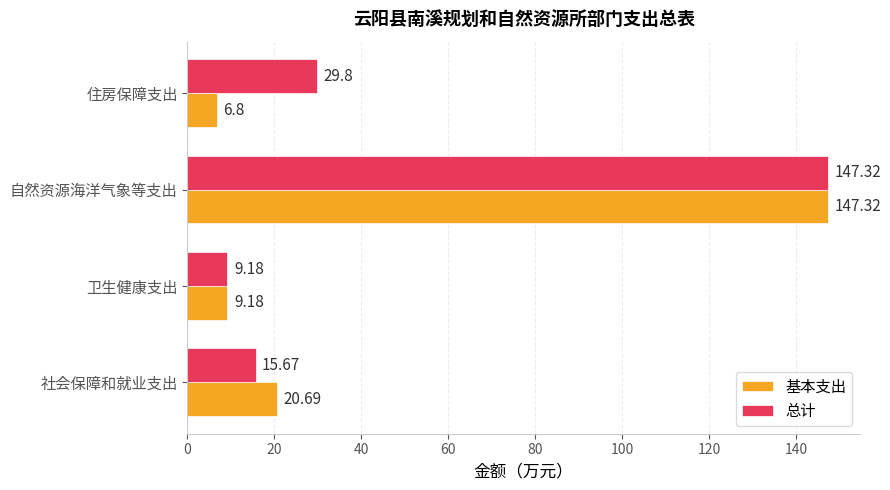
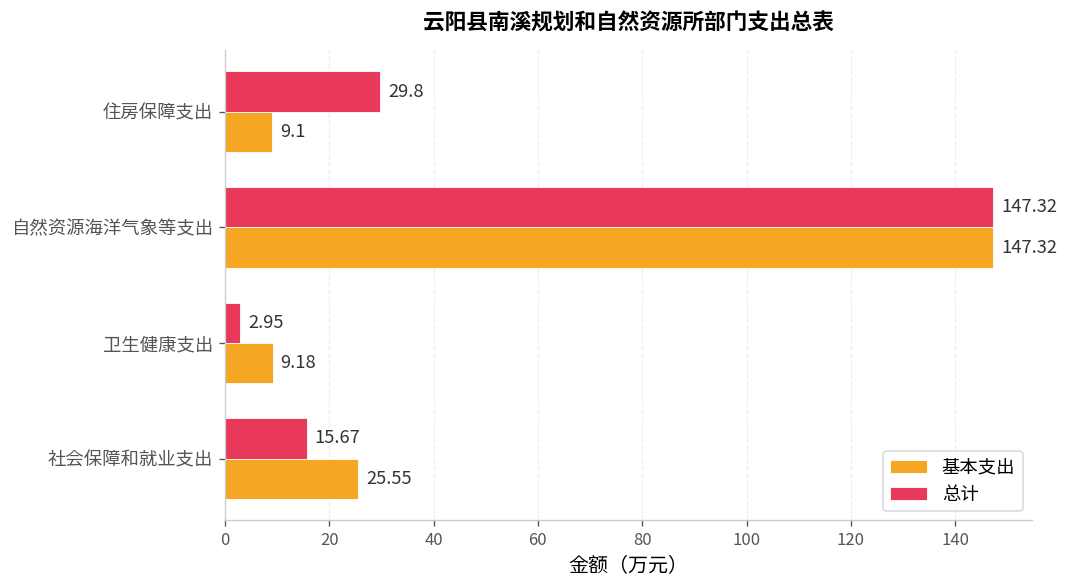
  {
    "基本支出": {
-     "住房保障支出": 6.8,
+     "住房保障支出": 9.1,
      "自然资源海洋气象等支出": 147.32,
      "卫生健康支出": 9.18,
-     "社会保障和就业支出": 20.69
+     "社会保障和就业支出": 25.55
    },
    "总计": {
      "住房保障支出": 29.8,
      "自然资源海洋气象等支出": 147.32,
-     "卫生健康支出": 9.18,
+     "卫生健康支出": 2.95,
      "社会保障和就业支出": 15.67
    }
  }
